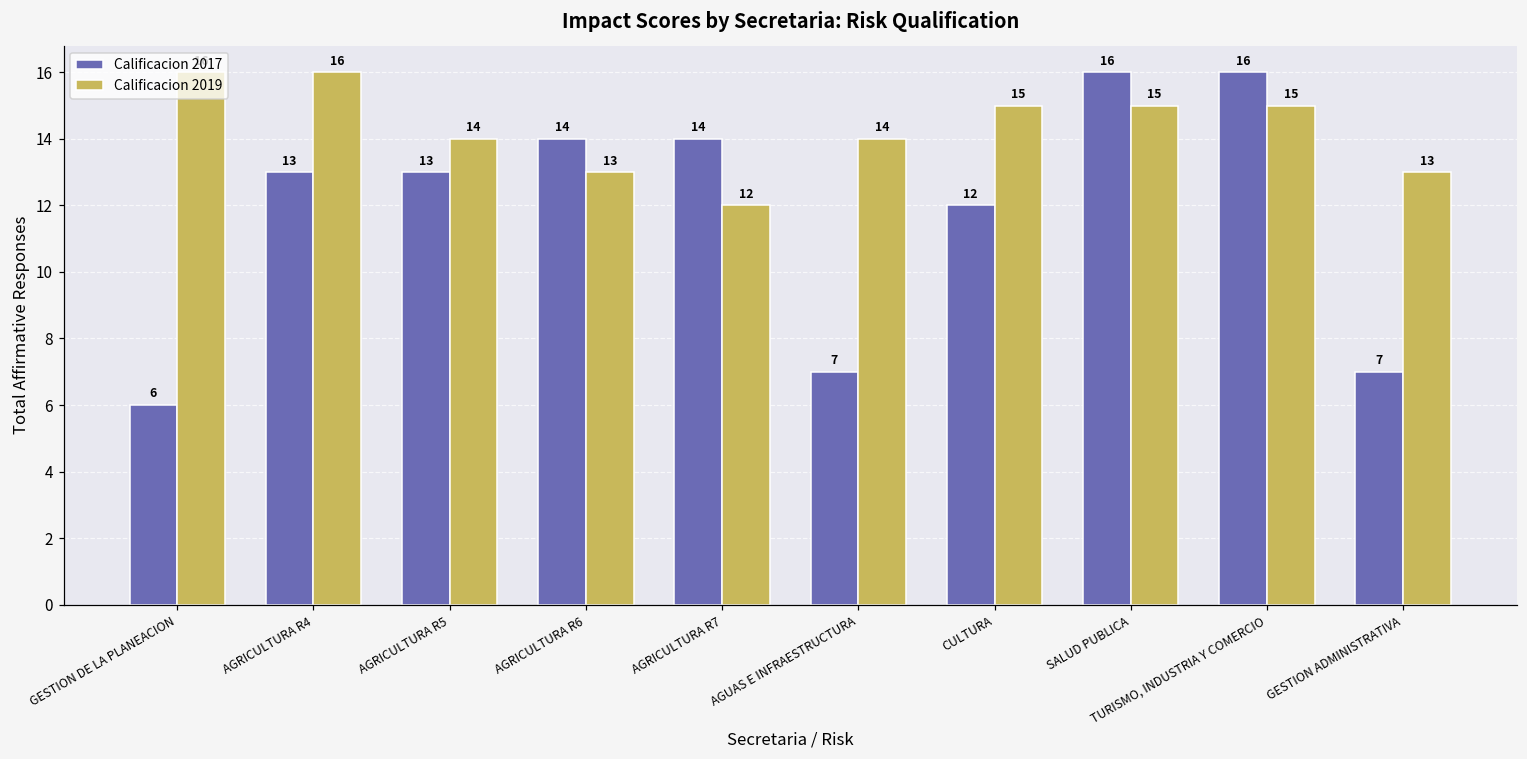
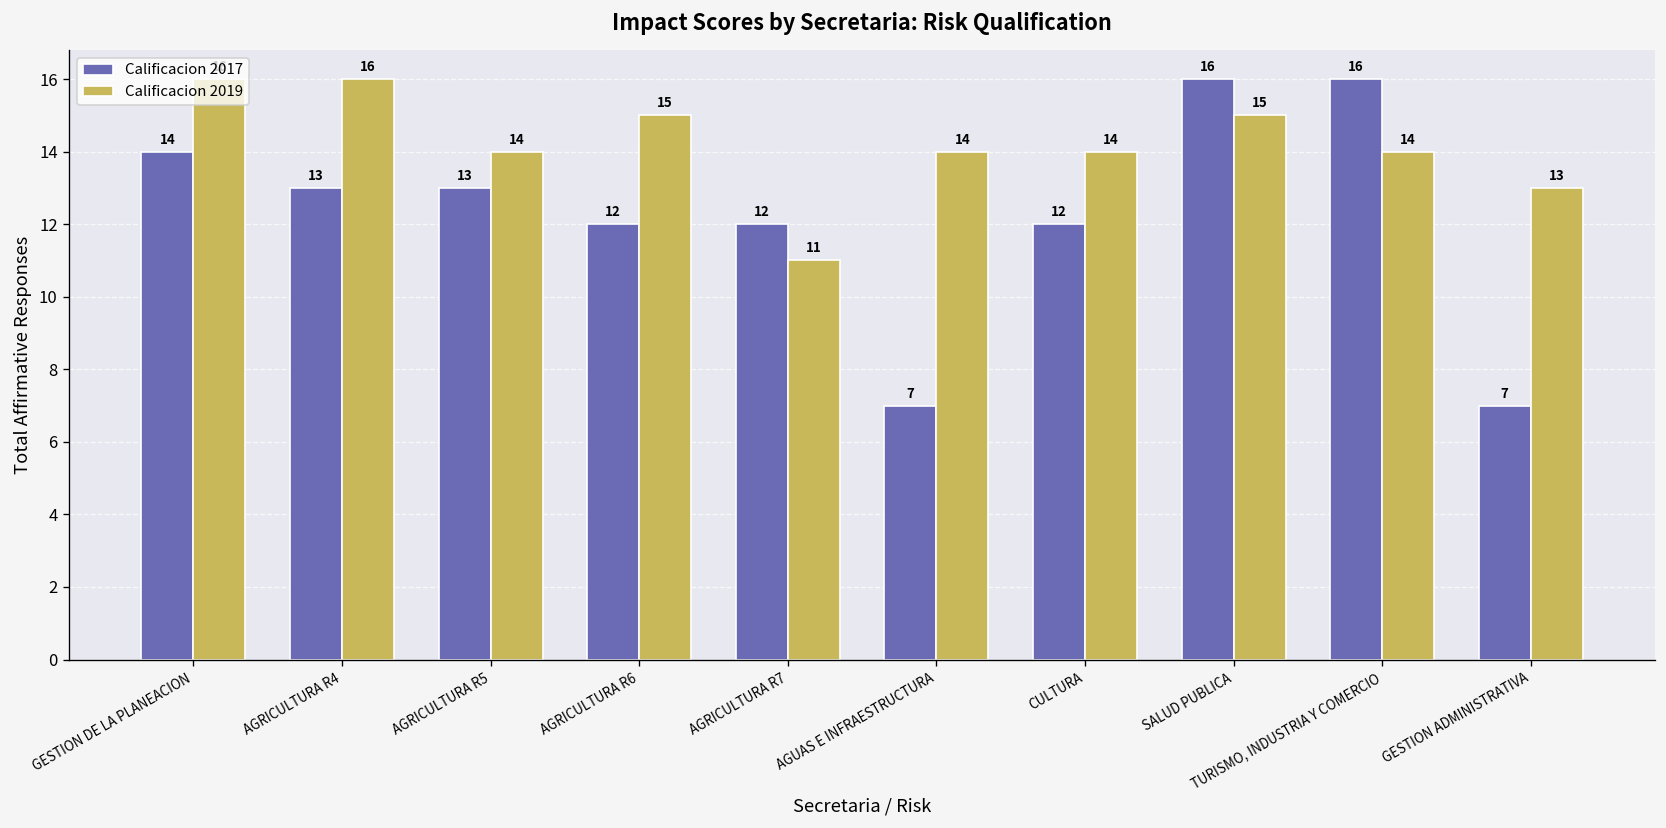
  {
    "Calificacion 2017": {
-     "GESTION DE LA PLANEACION": 6,
+     "GESTION DE LA PLANEACION": 14,
      "AGRICULTURA R4": 13,
      "AGRICULTURA R5": 13,
-     "AGRICULTURA R6": 14,
-     "AGRICULTURA R7": 14,
+     "AGRICULTURA R6": 12,
+     "AGRICULTURA R7": 12,
      "AGUAS E INFRAESTRUCTURA": 7,
      "CULTURA": 12,
      "SALUD PUBLICA": 16,
      "TURISMO, INDUSTRIA Y COMERCIO": 16,
      "GESTION ADMINISTRATIVA": 7
    },
    "Calificacion 2019": {
      "AGRICULTURA R4": 16,
      "AGRICULTURA R5": 14,
-     "AGRICULTURA R6": 13,
-     "AGRICULTURA R7": 12,
+     "AGRICULTURA R6": 15,
+     "AGRICULTURA R7": 11,
      "AGUAS E INFRAESTRUCTURA": 14,
-     "CULTURA": 15,
+     "CULTURA": 14,
      "SALUD PUBLICA": 15,
-     "TURISMO, INDUSTRIA Y COMERCIO": 15,
+     "TURISMO, INDUSTRIA Y COMERCIO": 14,
      "GESTION ADMINISTRATIVA": 13
    }
  }
